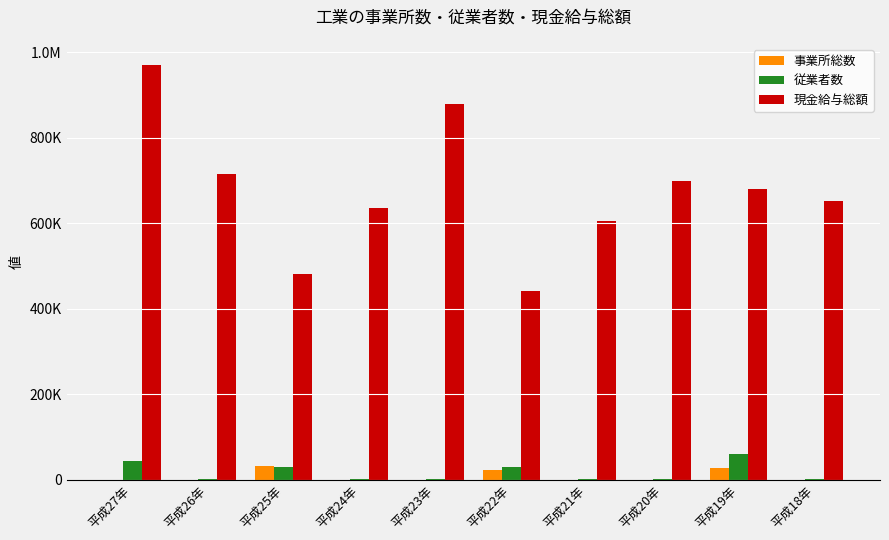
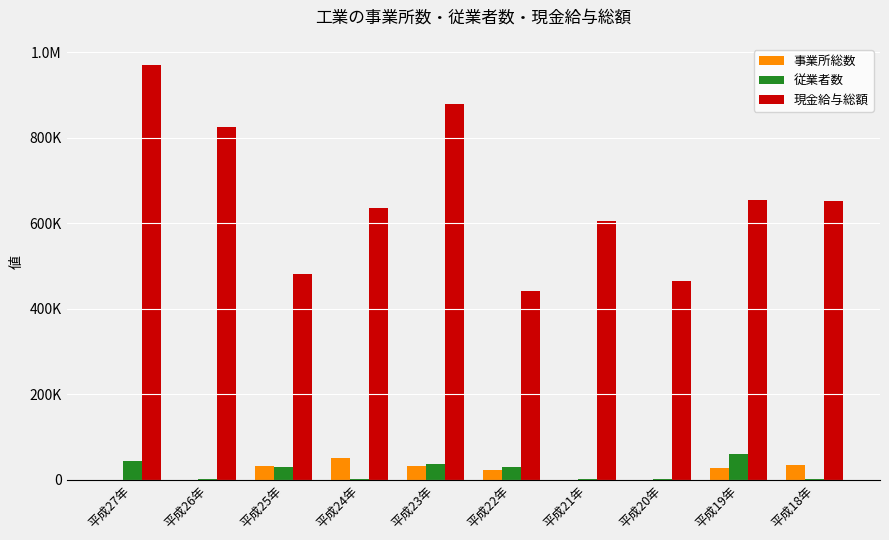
  {
    "事業所総数": {
      "平成25年": 30000,
-     "平成24年": 0,
-     "平成23年": 0,
+     "平成24年": 50000,
+     "平成23年": 30000,
      "平成22年": 20000,
      "平成19年": 30000,
-     "平成18年": 0
+     "平成18年": 30000
    },
    "従業者数": {
      "平成27年": 40000,
      "平成25年": 30000,
-     "平成23年": 0,
+     "平成23年": 40000,
      "平成22年": 30000,
      "平成19年": 60000
    },
    "現金給与総額": {
      "平成27年": 970000,
-     "平成26年": 720000,
+     "平成26年": 830000,
      "平成25年": 480000,
      "平成24年": 640000,
      "平成23年": 880000,
      "平成22年": 440000,
      "平成21年": 610000,
-     "平成20年": 700000,
-     "平成19年": 680000,
+     "平成20年": 470000,
+     "平成19年": 650000,
      "平成18年": 650000
    }
  }
